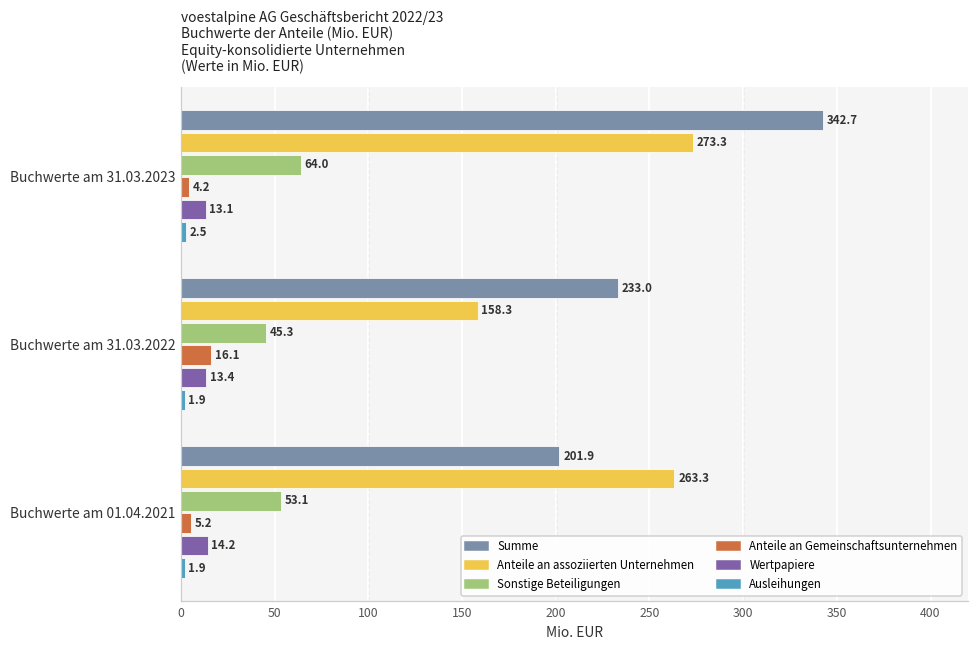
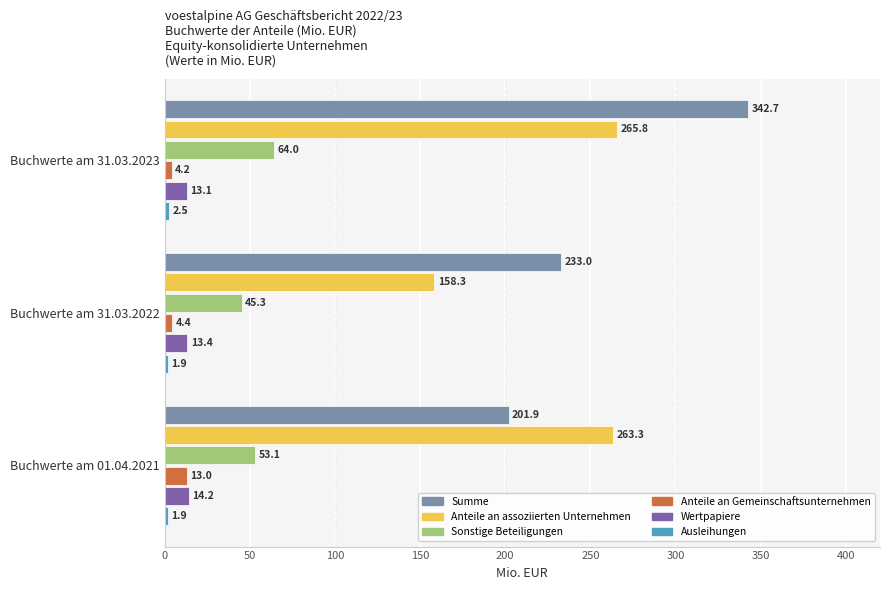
  {
    "Anteile an assoziierten Unternehmen": {
-     "Buchwerte am 31.03.2023": 273.3,
+     "Buchwerte am 31.03.2023": 265.8,
      "Buchwerte am 31.03.2022": 158.3,
      "Buchwerte am 01.04.2021": 263.3
    },
    "Sonstige Beteiligungen": {
      "Buchwerte am 31.03.2023": 64.0,
      "Buchwerte am 31.03.2022": 45.3,
      "Buchwerte am 01.04.2021": 53.1
    },
    "Anteile an Gemeinschaftsunternehmen": {
      "Buchwerte am 31.03.2023": 4.2,
-     "Buchwerte am 31.03.2022": 16.1,
-     "Buchwerte am 01.04.2021": 5.2
+     "Buchwerte am 31.03.2022": 4.4,
+     "Buchwerte am 01.04.2021": 13.0
    }
  }
